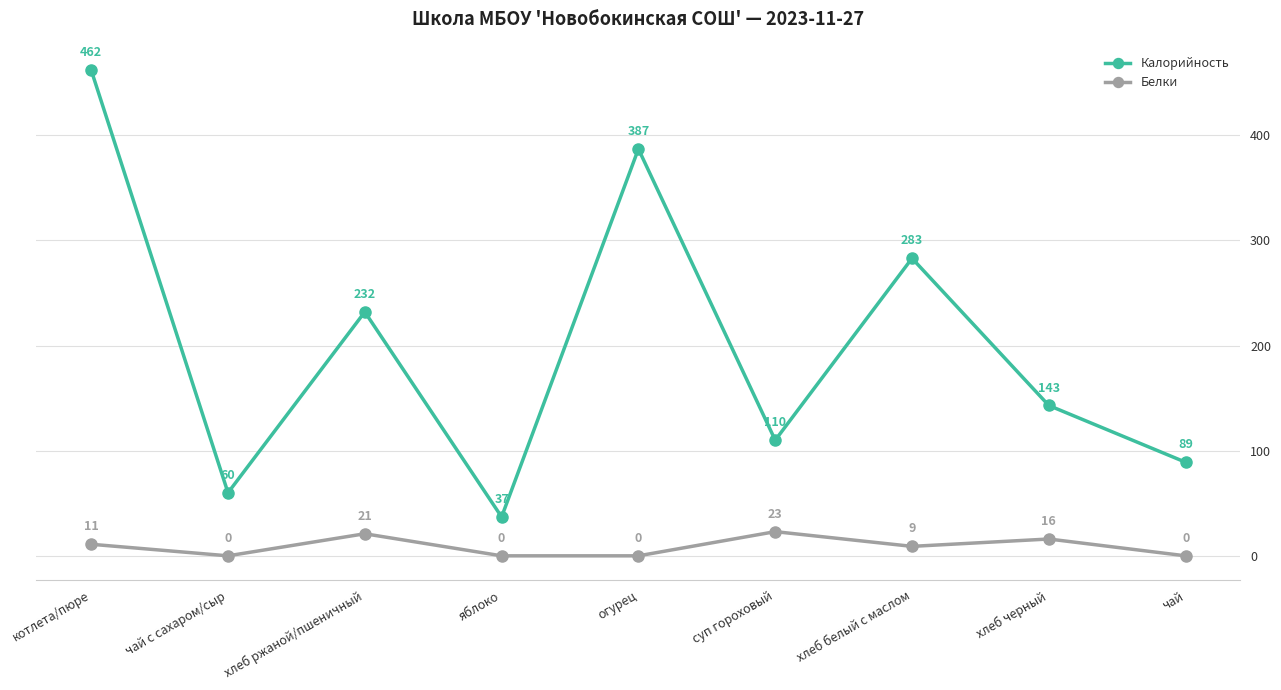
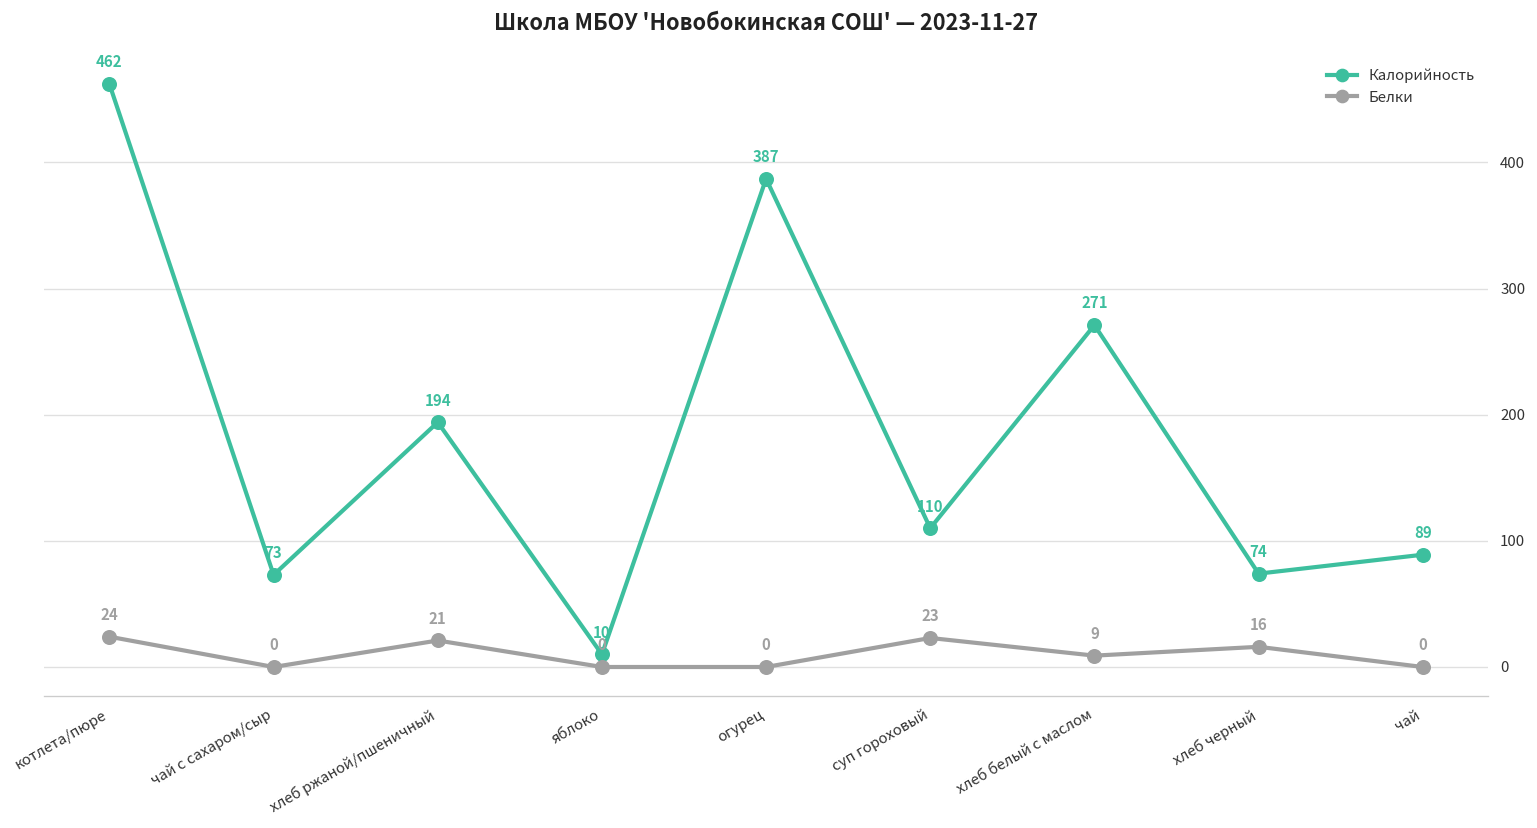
  {
    "Калорийность": {
      "котлета/пюре": 462,
-     "чай с сахаром/сыр": 60,
-     "хлеб ржаной/пшеничный": 232,
-     "яблоко": 37,
+     "чай с сахаром/сыр": 73,
+     "хлеб ржаной/пшеничный": 194,
+     "яблоко": 10,
      "огурец": 387,
      "суп гороховый": 110,
-     "хлеб белый с маслом": 283,
-     "хлеб черный": 143,
+     "хлеб белый с маслом": 271,
+     "хлеб черный": 74,
      "чай": 89
    },
    "Белки": {
-     "котлета/пюре": 11,
+     "котлета/пюре": 24,
      "чай с сахаром/сыр": 0,
      "хлеб ржаной/пшеничный": 21,
      "огурец": 0,
      "суп гороховый": 23,
      "хлеб белый с маслом": 9,
      "хлеб черный": 16,
      "чай": 0
    }
  }
